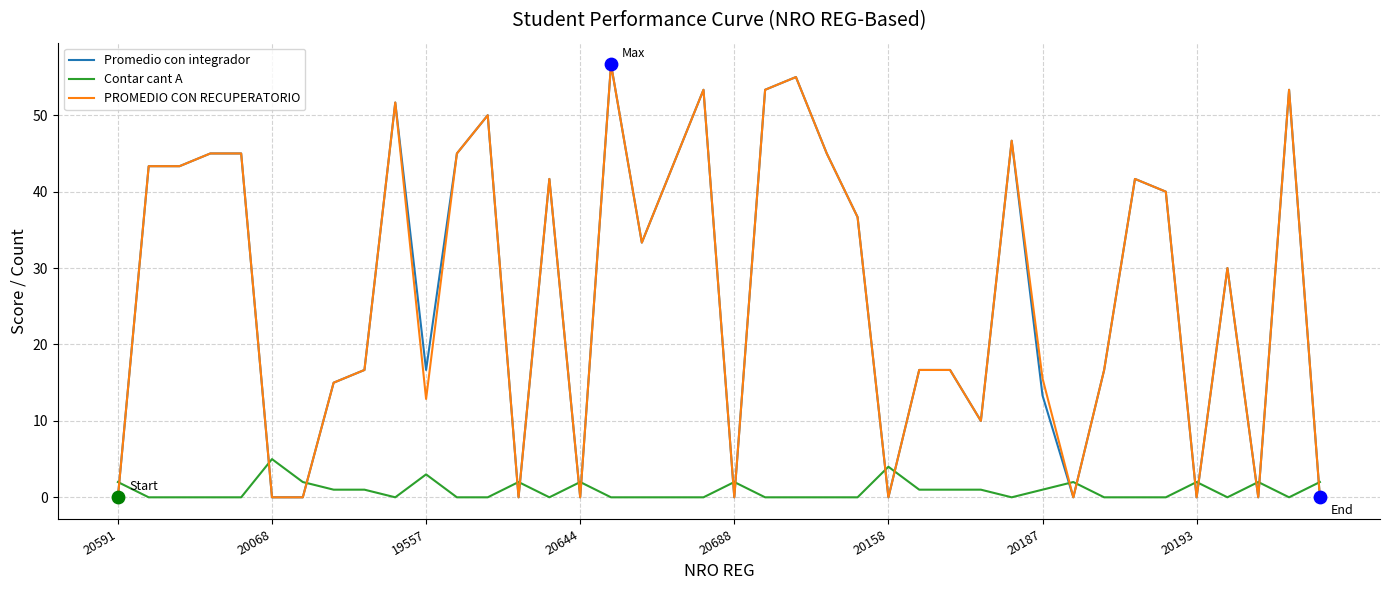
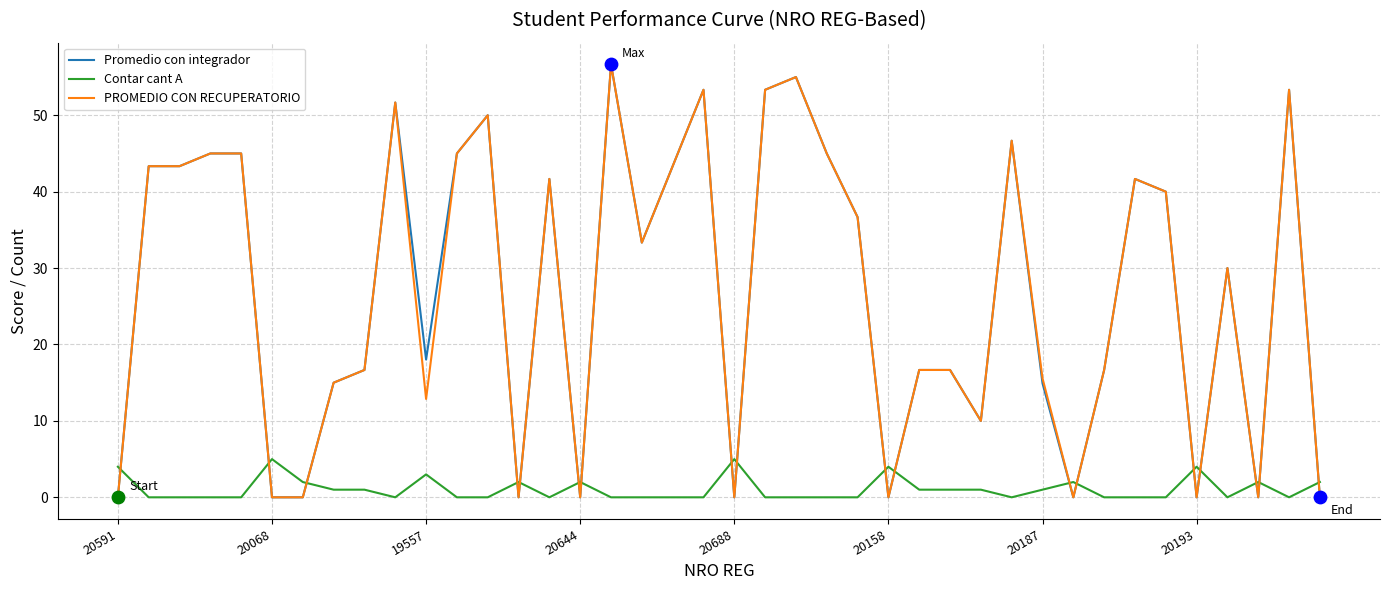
  {
    "Promedio con integrador": {
-     "19557": 17,
-     "20187": 13
+     "19557": 18,
+     "20187": 15
    },
    "Contar cant A": {
-     "20591": 2,
+     "20591": 4,
      "20068": 5,
      "19557": 3,
      "20644": 2,
-     "20688": 2,
+     "20688": 5,
      "20158": 4,
      "20187": 1,
-     "20193": 2
+     "20193": 4
    },
    "PROMEDIO CON RECUPERATORIO": {
      "19557": 13,
      "20187": 16
    }
  }
